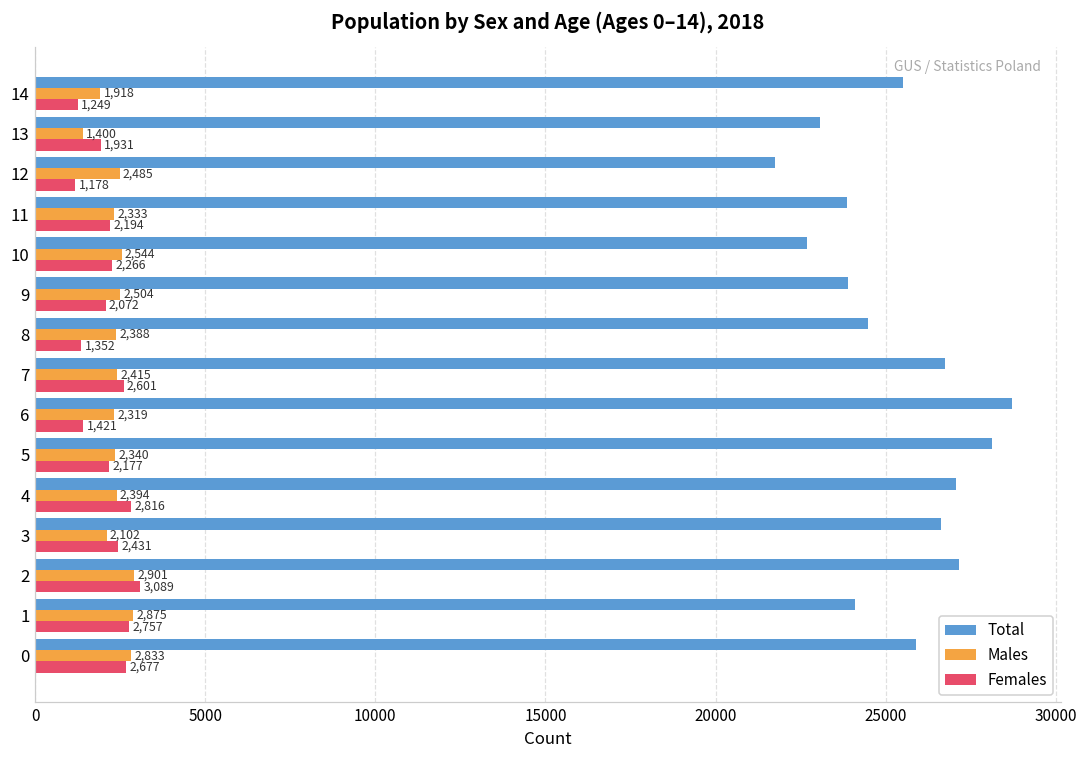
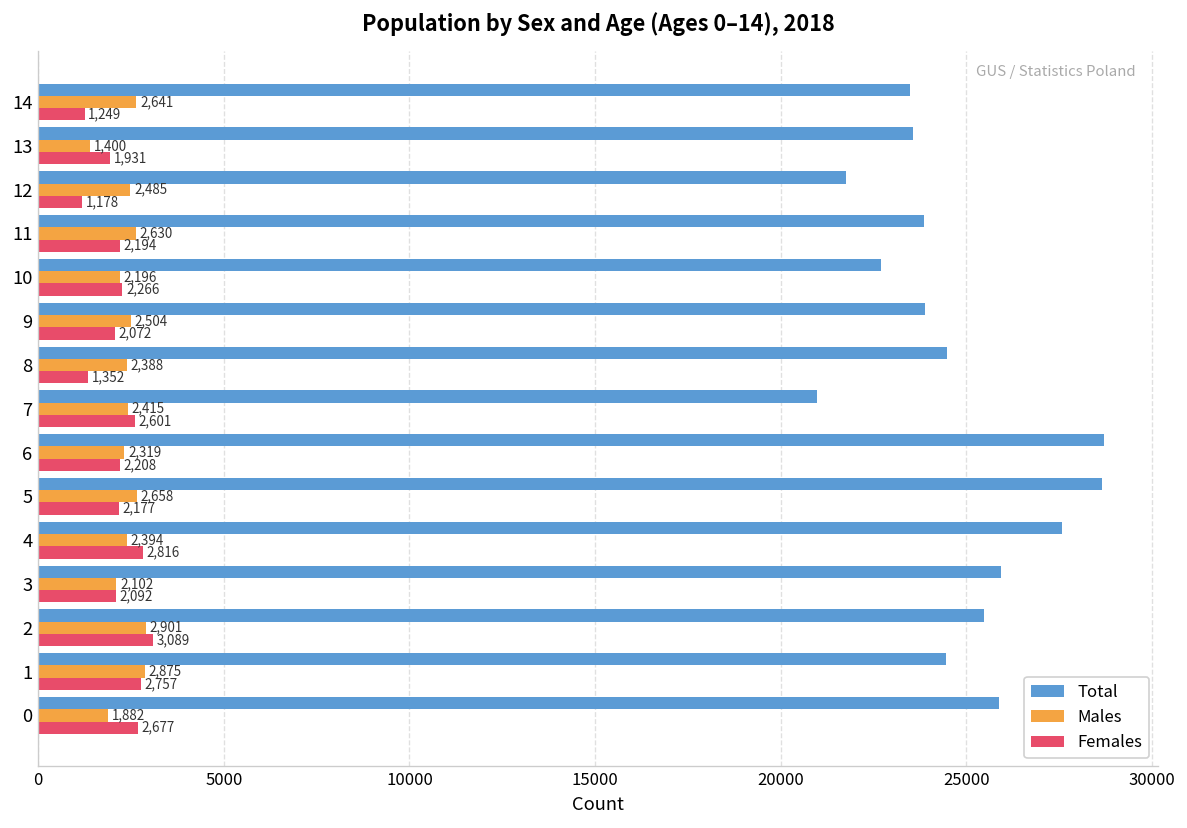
  {
    "Total": {
-     "14": "25500",
-     "13": "23100",
+     "14": "23500",
+     "13": "23600",
      "12": "21800",
      "11": "23900",
      "10": "22700",
      "9": "23900",
      "8": "24500",
-     "7": "26800",
+     "7": "21000",
      "6": "28700",
-     "5": "28100",
-     "4": "27100",
-     "3": "26600",
-     "2": "27200",
-     "1": "24100",
+     "5": "28700",
+     "4": "27600",
+     "3": "25900",
+     "2": "25500",
+     "1": "24400",
      "0": "25900"
    },
    "Males": {
-     "14": "1,918",
+     "14": "2,641",
      "13": "1,400",
      "12": "2,485",
-     "11": "2,333",
-     "10": "2,544",
+     "11": "2,630",
+     "10": "2,196",
      "9": "2,504",
      "8": "2,388",
      "7": "2,415",
      "6": "2,319",
-     "5": "2,340",
+     "5": "2,658",
      "4": "2,394",
      "3": "2,102",
      "2": "2,901",
      "1": "2,875",
-     "0": "2,833"
+     "0": "1,882"
    },
    "Females": {
      "14": "1,249",
      "13": "1,931",
      "12": "1,178",
      "11": "2,194",
      "10": "2,266",
      "9": "2,072",
      "8": "1,352",
      "7": "2,601",
-     "6": "1,421",
+     "6": "2,208",
      "5": "2,177",
      "4": "2,816",
-     "3": "2,431",
+     "3": "2,092",
      "2": "3,089",
      "1": "2,757",
      "0": "2,677"
    }
  }
